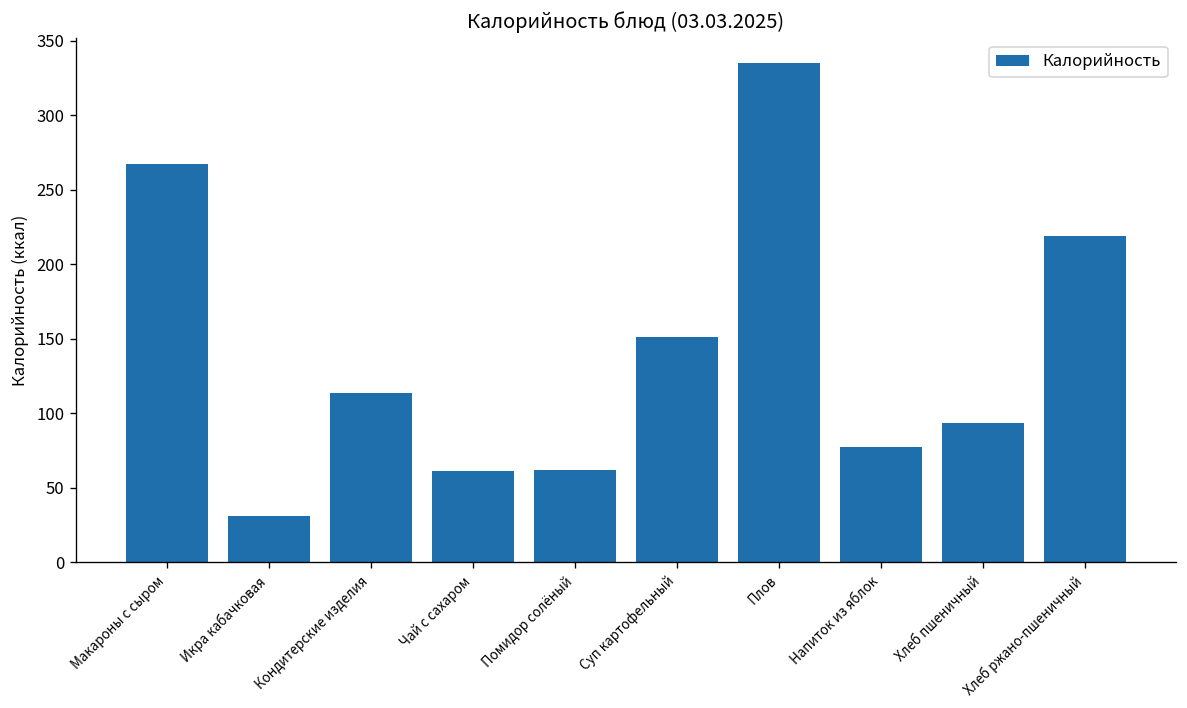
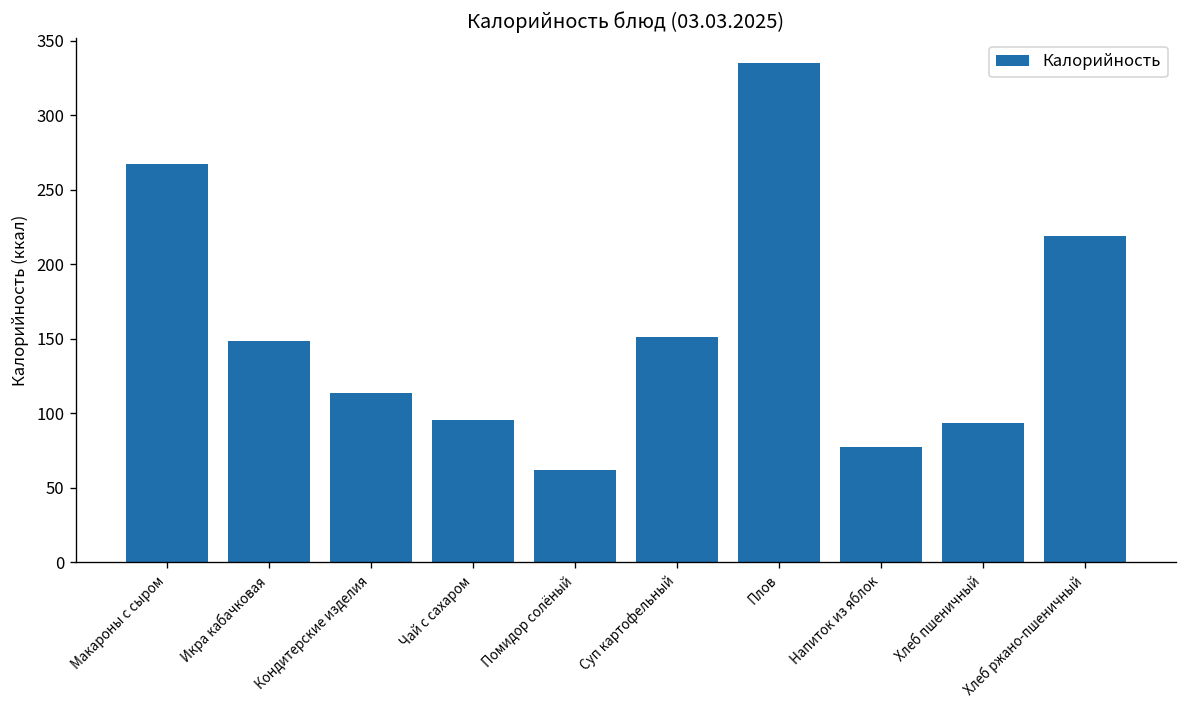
  {
    "Макароны с сыром": 267,
-   "Икра кабачковая": 31,
+   "Икра кабачковая": 149,
    "Кондитерские изделия": 114,
-   "Чай с сахаром": 61,
+   "Чай с сахаром": 96,
    "Помидор солёный": 62,
    "Суп картофельный": 151,
    "Плов": 335,
    "Напиток из яблок": 78,
    "Хлеб пшеничный": 94,
    "Хлеб ржано-пшеничный": 219
  }
